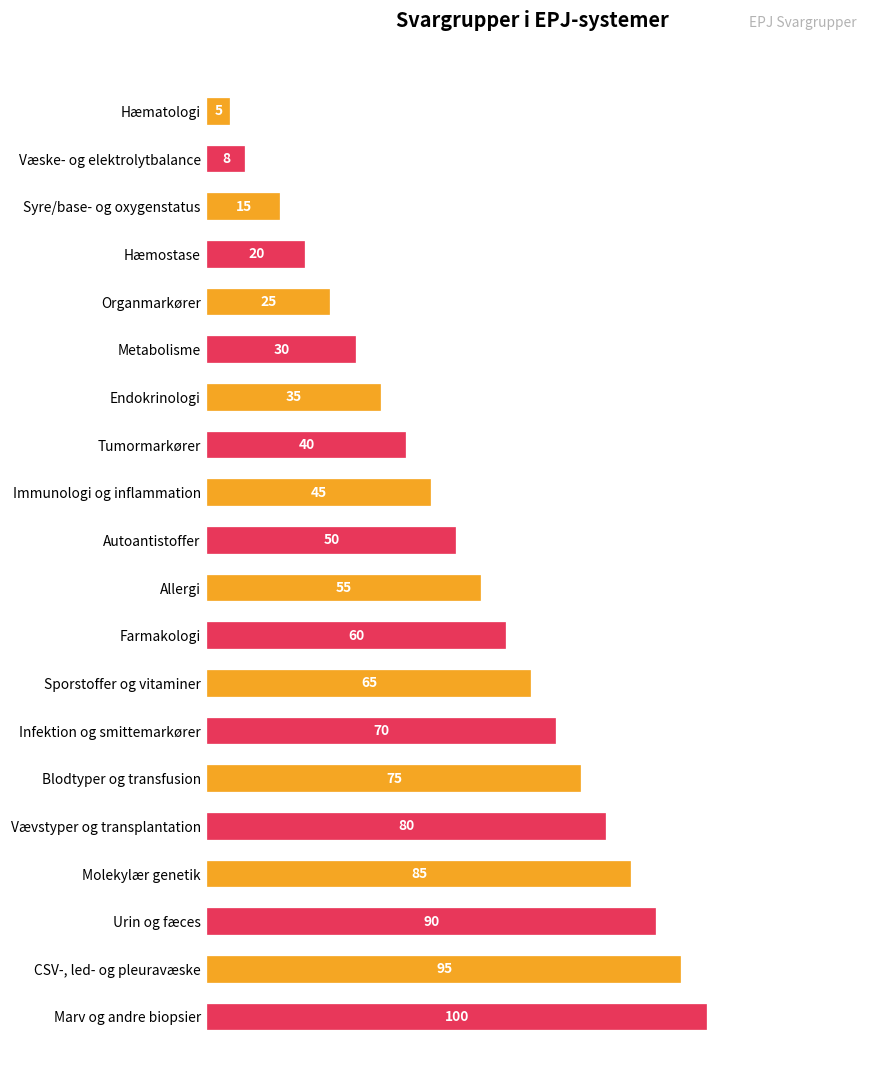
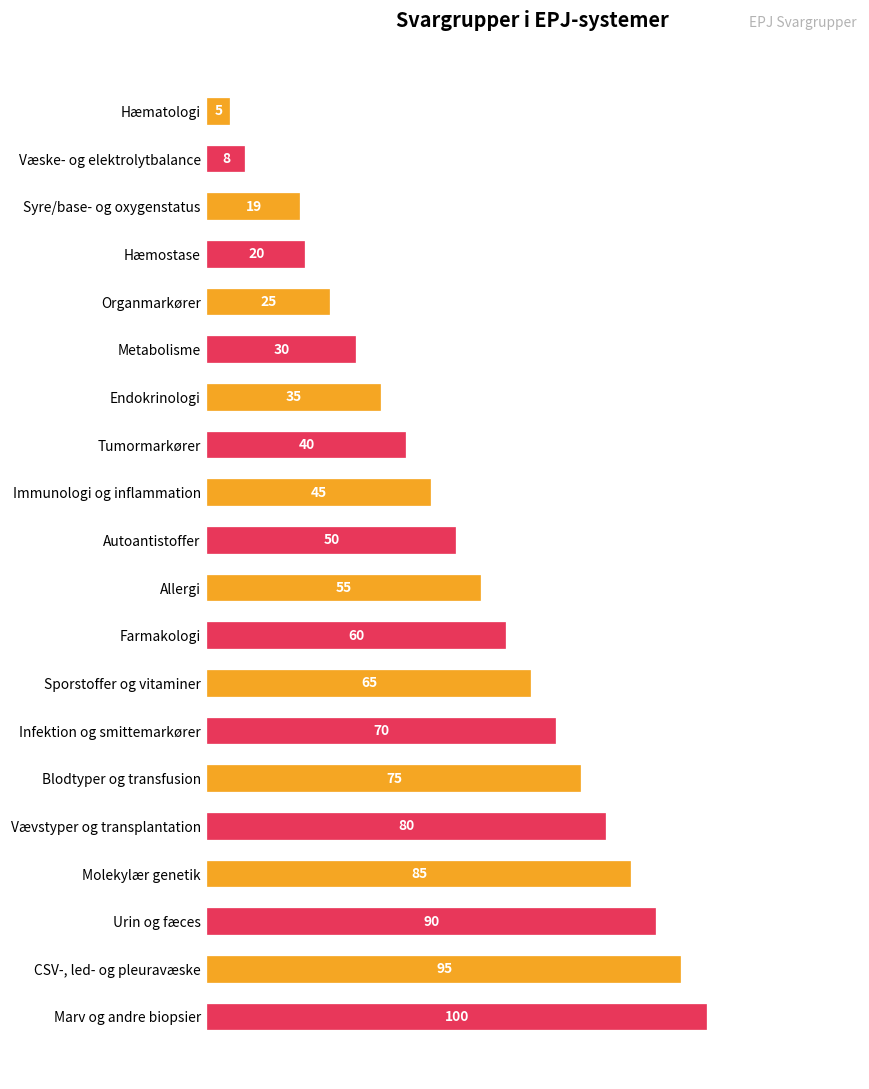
  {
    "Hæmatologi": 5,
    "Væske- og elektrolytbalance": 8,
-   "Syre/base- og oxygenstatus": 15,
+   "Syre/base- og oxygenstatus": 19,
    "Hæmostase": 20,
    "Organmarkører": 25,
    "Metabolisme": 30,
    "Endokrinologi": 35,
    "Tumormarkører": 40,
    "Immunologi og inflammation": 45,
    "Autoantistoffer": 50,
    "Allergi": 55,
    "Farmakologi": 60,
    "Sporstoffer og vitaminer": 65,
    "Infektion og smittemarkører": 70,
    "Blodtyper og transfusion": 75,
    "Vævstyper og transplantation": 80,
    "Molekylær genetik": 85,
    "Urin og fæces": 90,
    "CSV-, led- og pleuravæske": 95,
    "Marv og andre biopsier": 100
  }
